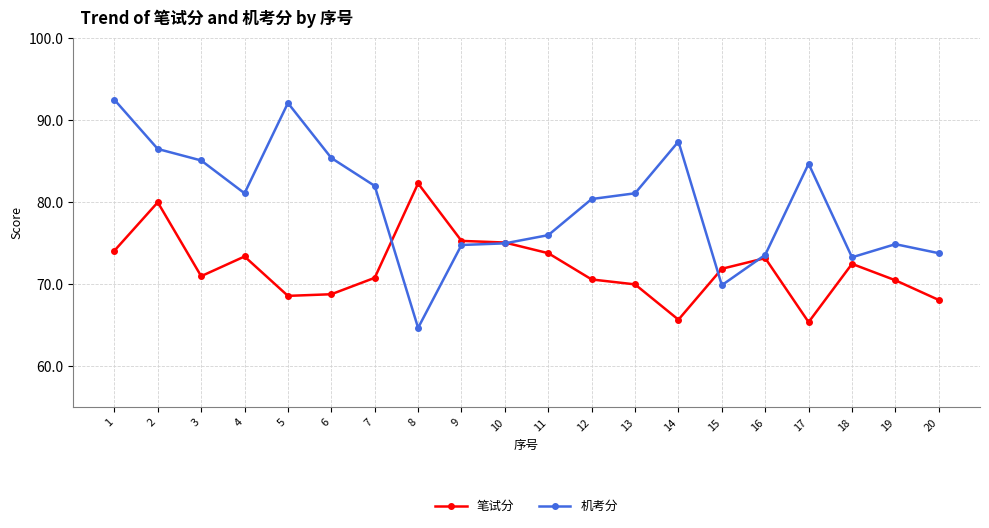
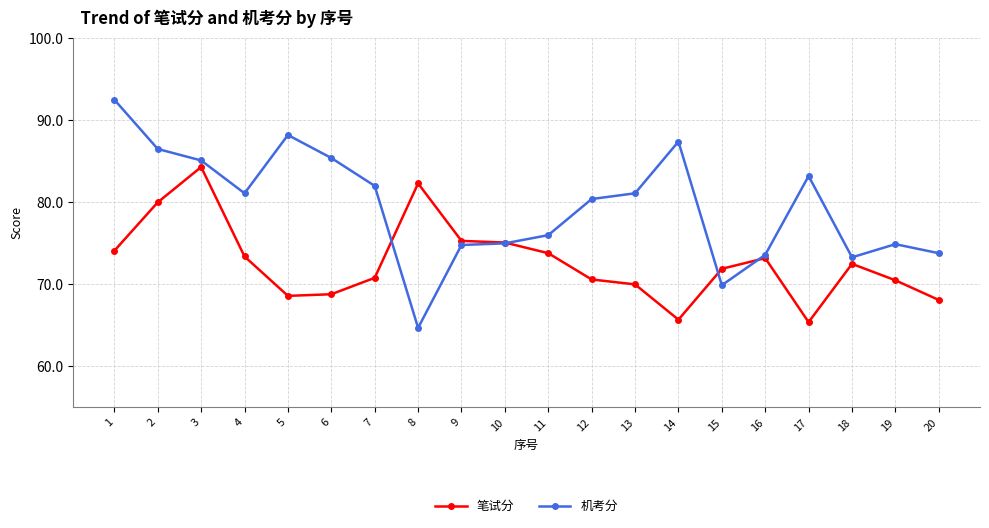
  {
    "笔试分": {
      "1": 74,
      "2": 80,
-     "3": 71,
+     "3": 84,
      "4": 73,
      "5": 69,
      "6": 69,
      "7": 71,
      "8": 82,
      "9": 75,
      "11": 74,
      "12": 71,
      "13": 70,
      "14": 66,
      "15": 72,
      "16": 73,
      "17": 65,
      "18": 73,
      "19": 71,
      "20": 68
    },
    "机考分": {
      "1": 93,
      "2": 87,
      "3": 85,
      "4": 81,
-     "5": 92,
+     "5": 88,
      "6": 85,
      "7": 82,
      "8": 65,
      "9": 75,
      "11": 76,
      "12": 80,
      "13": 81,
      "14": 87,
      "15": 70,
      "16": 74,
-     "17": 85,
+     "17": 83,
      "18": 73,
      "19": 75,
      "20": 74
    }
  }
